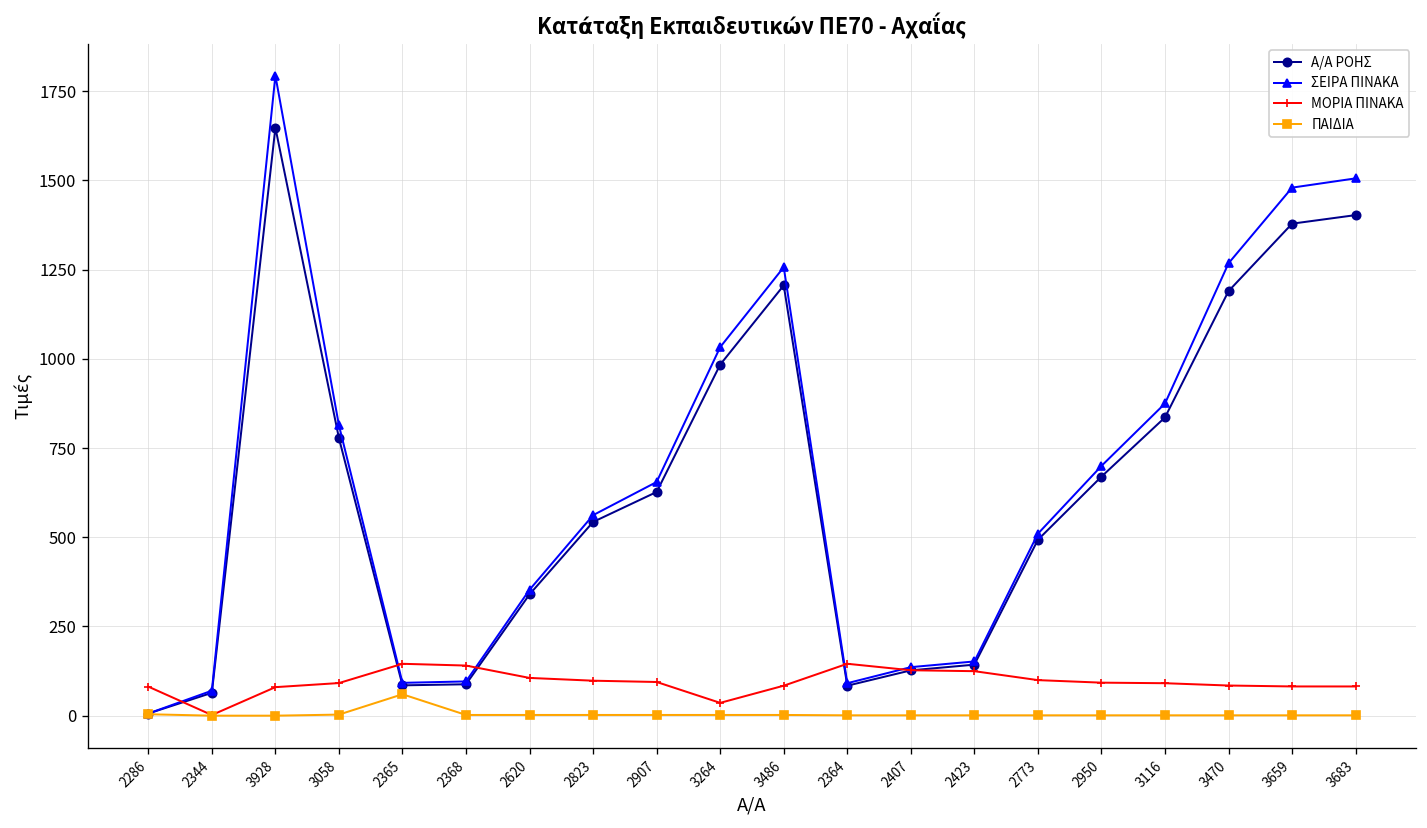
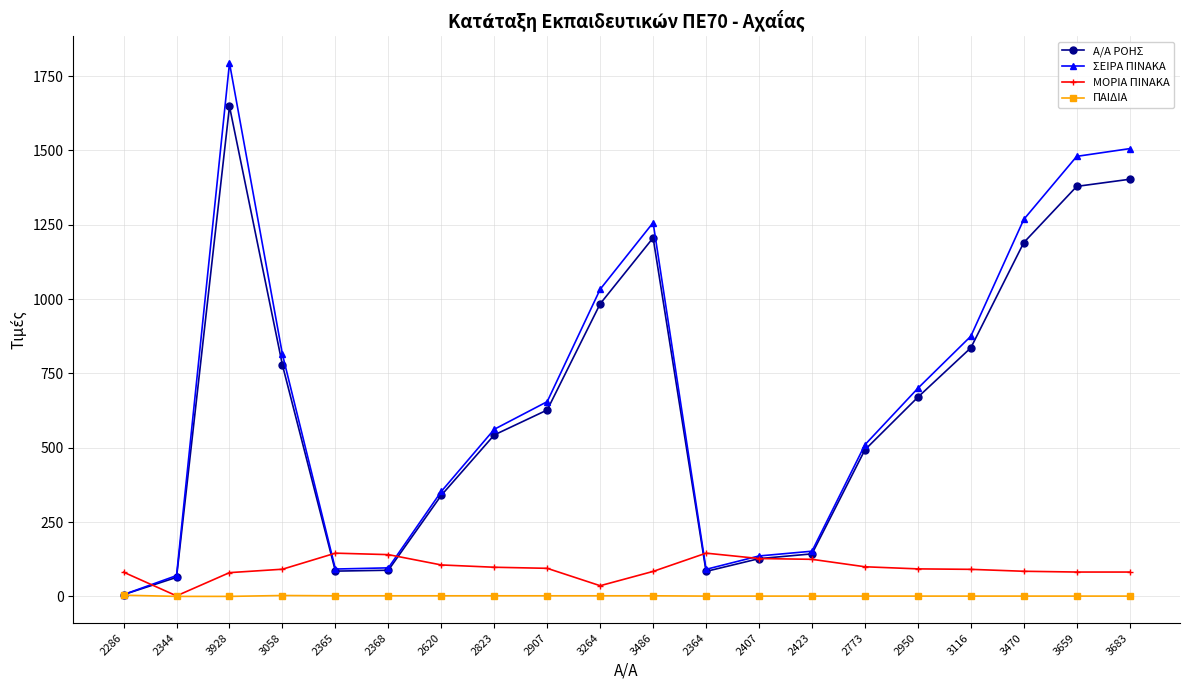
  {
    "Α/Α ΡΟΗΣ": {
      "3928": 1650,
      "3058": 780,
      "2620": 340,
      "2823": 540,
      "2907": 630,
      "3264": 980,
      "3486": 1210,
      "2423": 140,
      "2773": 490,
      "2950": 670,
      "3116": 840,
      "3470": 1190,
      "3659": 1380,
      "3683": 1400
    },
    "ΣΕΙΡΑ ΠΙΝΑΚΑ": {
      "3928": 1790,
      "3058": 810,
      "2620": 350,
      "2823": 560,
      "2907": 660,
      "3264": 1030,
      "3486": 1260,
      "2423": 150,
      "2773": 510,
      "2950": 700,
      "3116": 880,
      "3470": 1270,
      "3659": 1480,
      "3683": 1510
    },
    "ΜΟΡΙΑ ΠΙΝΑΚΑ": {
      "2286": 80,
      "3928": 80,
      "3058": 90,
      "2365": 150,
      "2368": 140,
      "2620": 110,
      "2823": 100,
      "2907": 90,
      "3264": 40,
      "3486": 80,
      "2364": 150,
      "2423": 120,
      "2773": 100,
      "2950": 90,
      "3116": 90,
      "3470": 80,
      "3659": 80,
      "3683": 80
    },
    "ΠΑΙΔΙΑ": {
      "3928": 0,
      "3058": 0,
-     "2365": 60,
+     "2365": 0,
      "2368": 0,
      "2620": 0,
      "2823": 0,
      "2907": 0,
      "3264": 0,
      "3486": 0,
      "2364": 0,
      "2407": 0,
      "2423": 0,
      "2773": 0,
      "2950": 0,
      "3116": 0,
      "3470": 0,
      "3659": 0,
      "3683": 0
    }
  }
